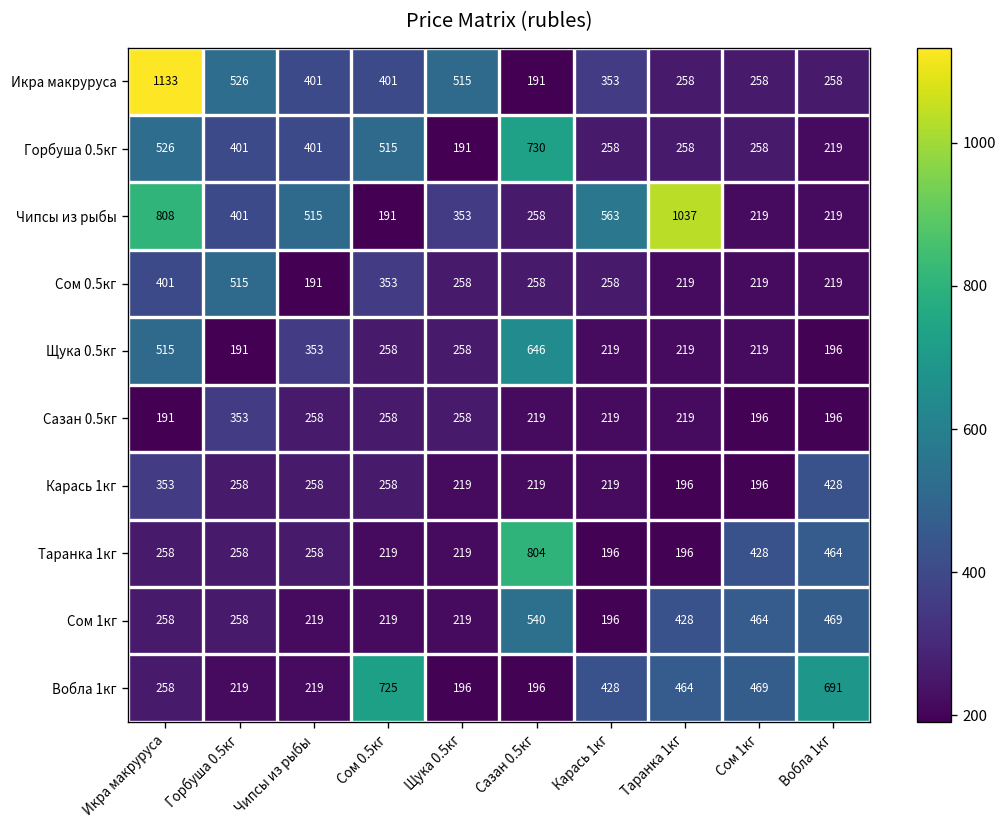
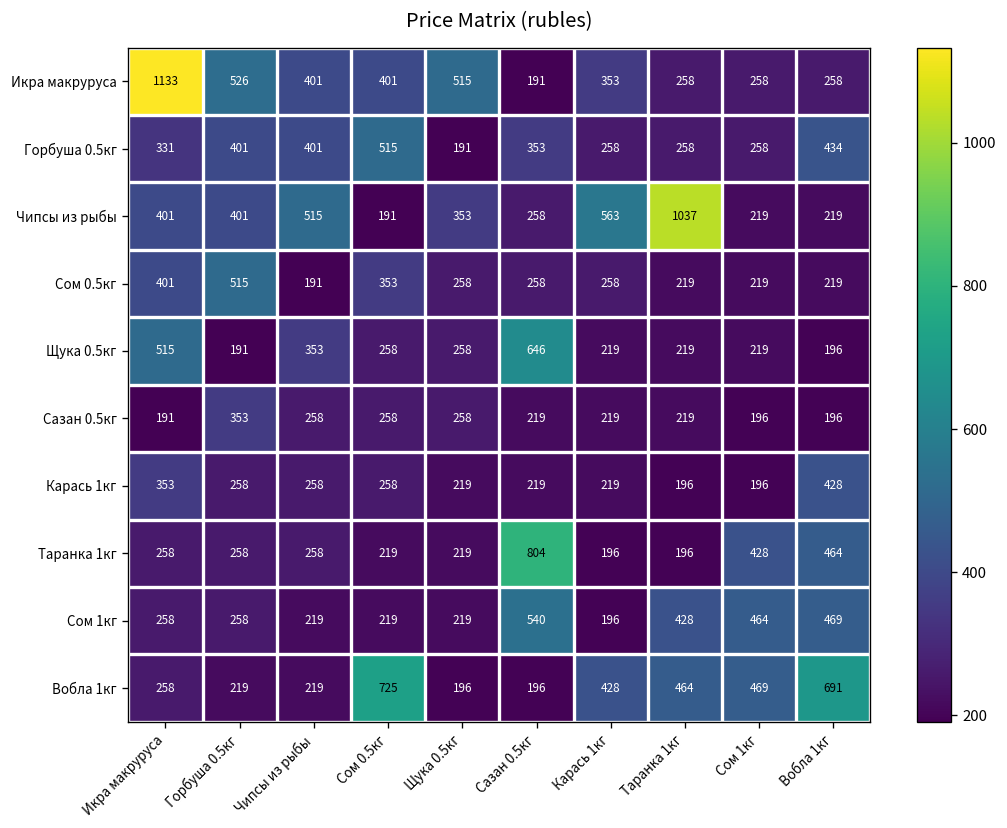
  {
    "Икра макруруса": {
      "Икра макруруса": 1133,
      "Горбуша 0.5кг": 526,
      "Чипсы из рыбы": 401,
      "Сом 0.5кг": 401,
      "Щука 0.5кг": 515,
      "Сазан 0.5кг": 191,
      "Карась 1кг": 353,
      "Таранка 1кг": 258,
      "Сом 1кг": 258,
      "Вобла 1кг": 258
    },
    "Горбуша 0.5кг": {
-     "Икра макруруса": 526,
+     "Икра макруруса": 331,
      "Горбуша 0.5кг": 401,
      "Чипсы из рыбы": 401,
      "Сом 0.5кг": 515,
      "Щука 0.5кг": 191,
-     "Сазан 0.5кг": 730,
+     "Сазан 0.5кг": 353,
      "Карась 1кг": 258,
      "Таранка 1кг": 258,
      "Сом 1кг": 258,
-     "Вобла 1кг": 219
+     "Вобла 1кг": 434
    },
    "Чипсы из рыбы": {
-     "Икра макруруса": 808,
+     "Икра макруруса": 401,
      "Горбуша 0.5кг": 401,
      "Чипсы из рыбы": 515,
      "Сом 0.5кг": 191,
      "Щука 0.5кг": 353,
      "Сазан 0.5кг": 258,
      "Карась 1кг": 563,
      "Таранка 1кг": 1037,
      "Сом 1кг": 219,
      "Вобла 1кг": 219
    },
    "Сом 0.5кг": {
      "Икра макруруса": 401,
      "Горбуша 0.5кг": 515,
      "Чипсы из рыбы": 191,
      "Сом 0.5кг": 353,
      "Щука 0.5кг": 258,
      "Сазан 0.5кг": 258,
      "Карась 1кг": 258,
      "Таранка 1кг": 219,
      "Сом 1кг": 219,
      "Вобла 1кг": 219
    },
    "Щука 0.5кг": {
      "Икра макруруса": 515,
      "Горбуша 0.5кг": 191,
      "Чипсы из рыбы": 353,
      "Сом 0.5кг": 258,
      "Щука 0.5кг": 258,
      "Сазан 0.5кг": 646,
      "Карась 1кг": 219,
      "Таранка 1кг": 219,
      "Сом 1кг": 219,
      "Вобла 1кг": 196
    },
    "Сазан 0.5кг": {
      "Икра макруруса": 191,
      "Горбуша 0.5кг": 353,
      "Чипсы из рыбы": 258,
      "Сом 0.5кг": 258,
      "Щука 0.5кг": 258,
      "Сазан 0.5кг": 219,
      "Карась 1кг": 219,
      "Таранка 1кг": 219,
      "Сом 1кг": 196,
      "Вобла 1кг": 196
    },
    "Карась 1кг": {
      "Икра макруруса": 353,
      "Горбуша 0.5кг": 258,
      "Чипсы из рыбы": 258,
      "Сом 0.5кг": 258,
      "Щука 0.5кг": 219,
      "Сазан 0.5кг": 219,
      "Карась 1кг": 219,
      "Таранка 1кг": 196,
      "Сом 1кг": 196,
      "Вобла 1кг": 428
    },
    "Таранка 1кг": {
      "Икра макруруса": 258,
      "Горбуша 0.5кг": 258,
      "Чипсы из рыбы": 258,
      "Сом 0.5кг": 219,
      "Щука 0.5кг": 219,
      "Сазан 0.5кг": 804,
      "Карась 1кг": 196,
      "Таранка 1кг": 196,
      "Сом 1кг": 428,
      "Вобла 1кг": 464
    },
    "Сом 1кг": {
      "Икра макруруса": 258,
      "Горбуша 0.5кг": 258,
      "Чипсы из рыбы": 219,
      "Сом 0.5кг": 219,
      "Щука 0.5кг": 219,
      "Сазан 0.5кг": 540,
      "Карась 1кг": 196,
      "Таранка 1кг": 428,
      "Сом 1кг": 464,
      "Вобла 1кг": 469
    },
    "Вобла 1кг": {
      "Икра макруруса": 258,
      "Горбуша 0.5кг": 219,
      "Чипсы из рыбы": 219,
      "Сом 0.5кг": 725,
      "Щука 0.5кг": 196,
      "Сазан 0.5кг": 196,
      "Карась 1кг": 428,
      "Таранка 1кг": 464,
      "Сом 1кг": 469,
      "Вобла 1кг": 691
    }
  }
